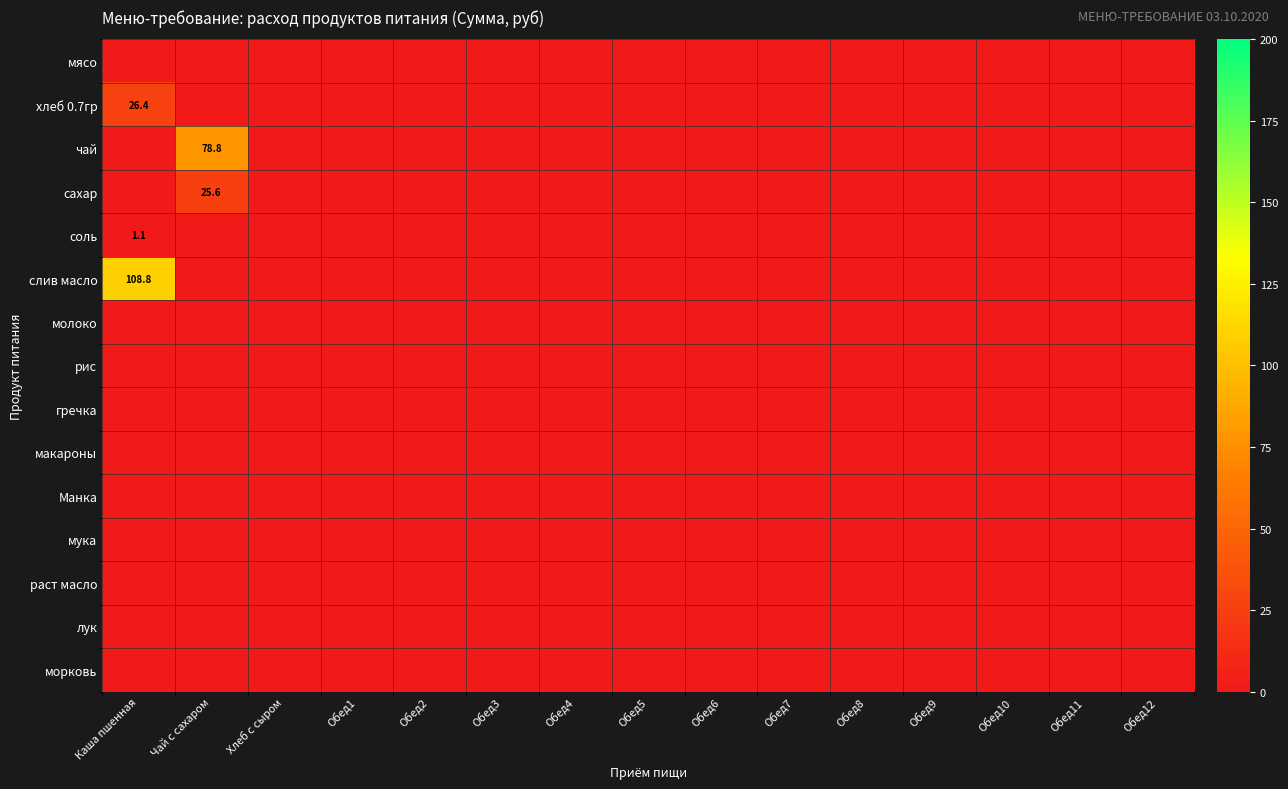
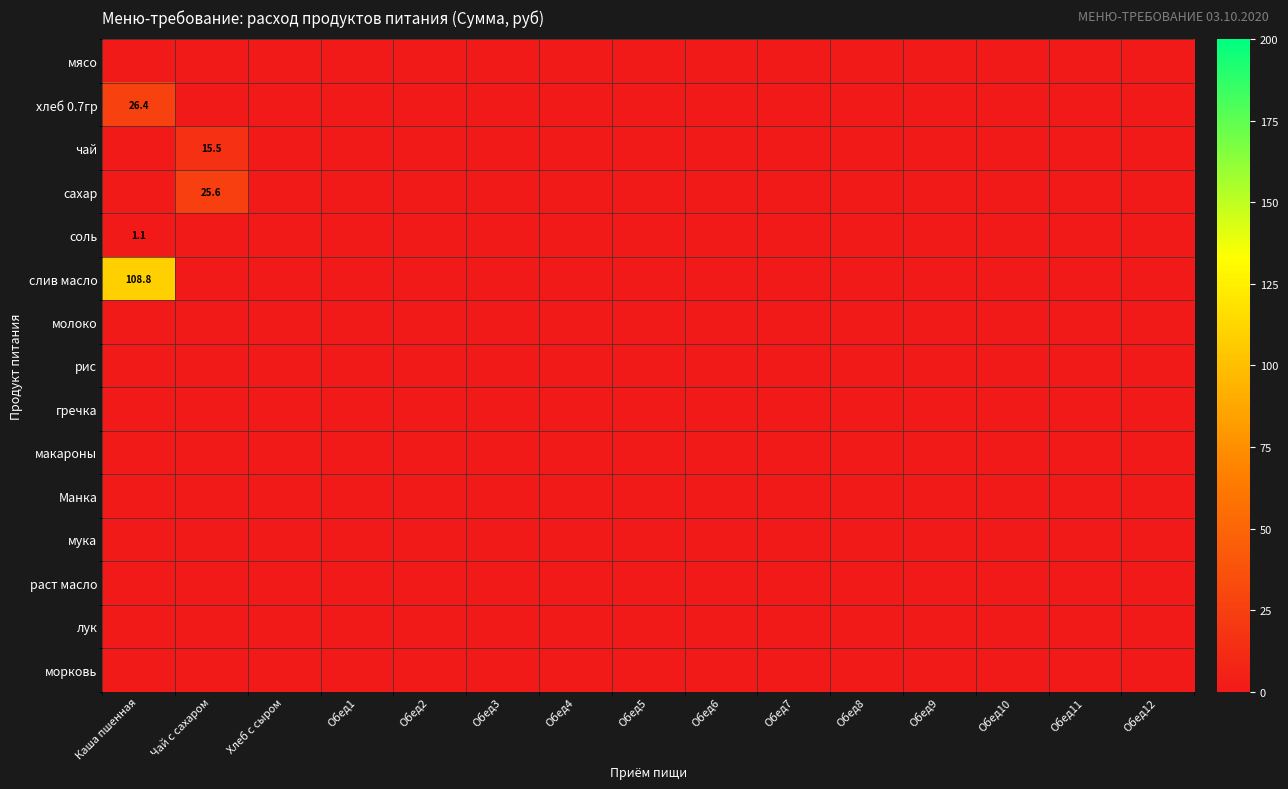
  {
    "хлеб 0.7гр": {
      "Каша пшенная": 26.4
    },
    "чай": {
-     "Чай с сахаром": 78.8
+     "Чай с сахаром": 15.5
    },
    "сахар": {
      "Чай с сахаром": 25.6
    },
    "соль": {
      "Каша пшенная": 1.1
    },
    "слив масло": {
      "Каша пшенная": 108.8
    }
  }
